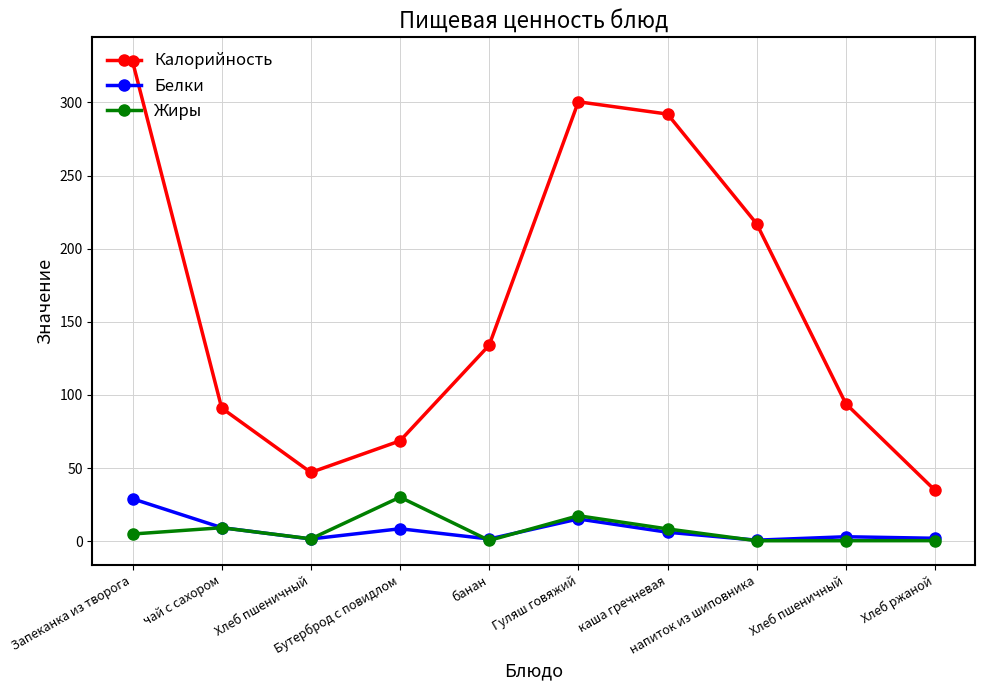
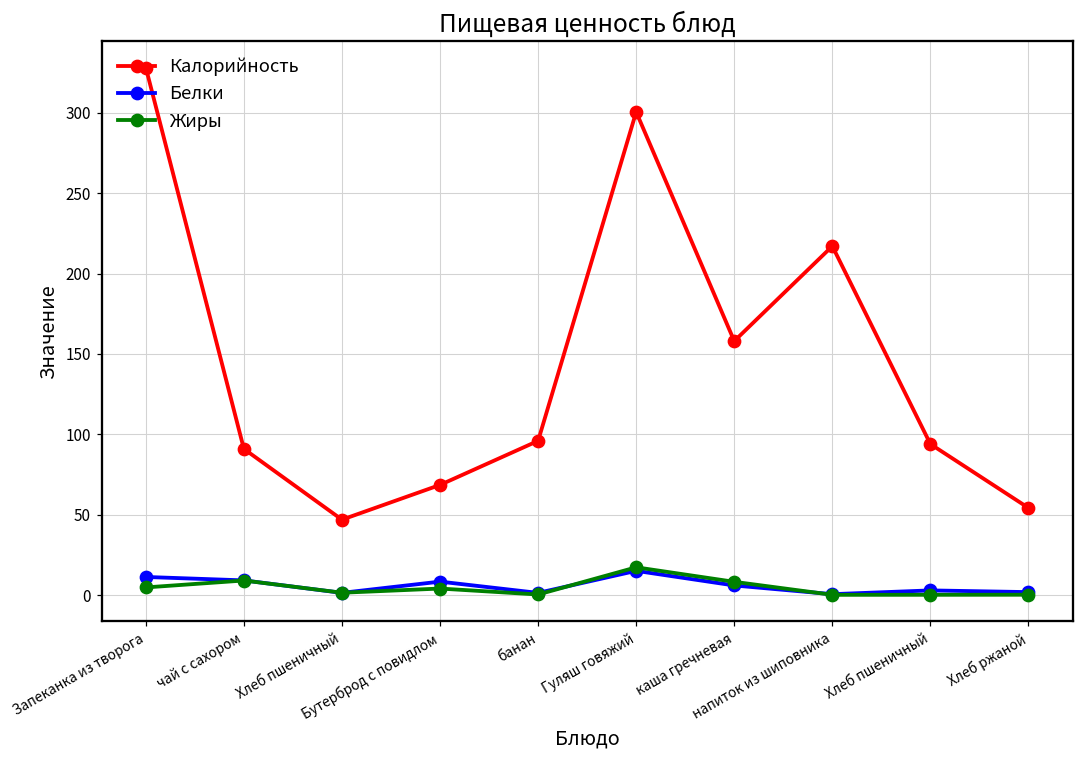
  {
    "Калорийность": {
      "Запеканка из творога": 328,
      "чай с сахором": 91,
      "Бутерброд с повидлом": 69,
-     "банан": 134,
+     "банан": 96,
      "Гуляш говяжий": 300,
-     "каша гречневая": 292,
+     "каша гречневая": 158,
      "напиток из шиповника": 217,
-     "Хлеб ржаной": 35
+     "Хлеб ржаной": 54
    },
    "Белки": {
-     "Запеканка из творога": 29,
+     "Запеканка из творога": 11,
      "Бутерброд с повидлом": 9,
      "Гуляш говяжий": 15,
      "каша гречневая": 6
    },
    "Жиры": {
      "Запеканка из творога": 5,
-     "Бутерброд с повидлом": 30,
+     "Бутерброд с повидлом": 4,
      "Гуляш говяжий": 17,
      "каша гречневая": 8
    }
  }
